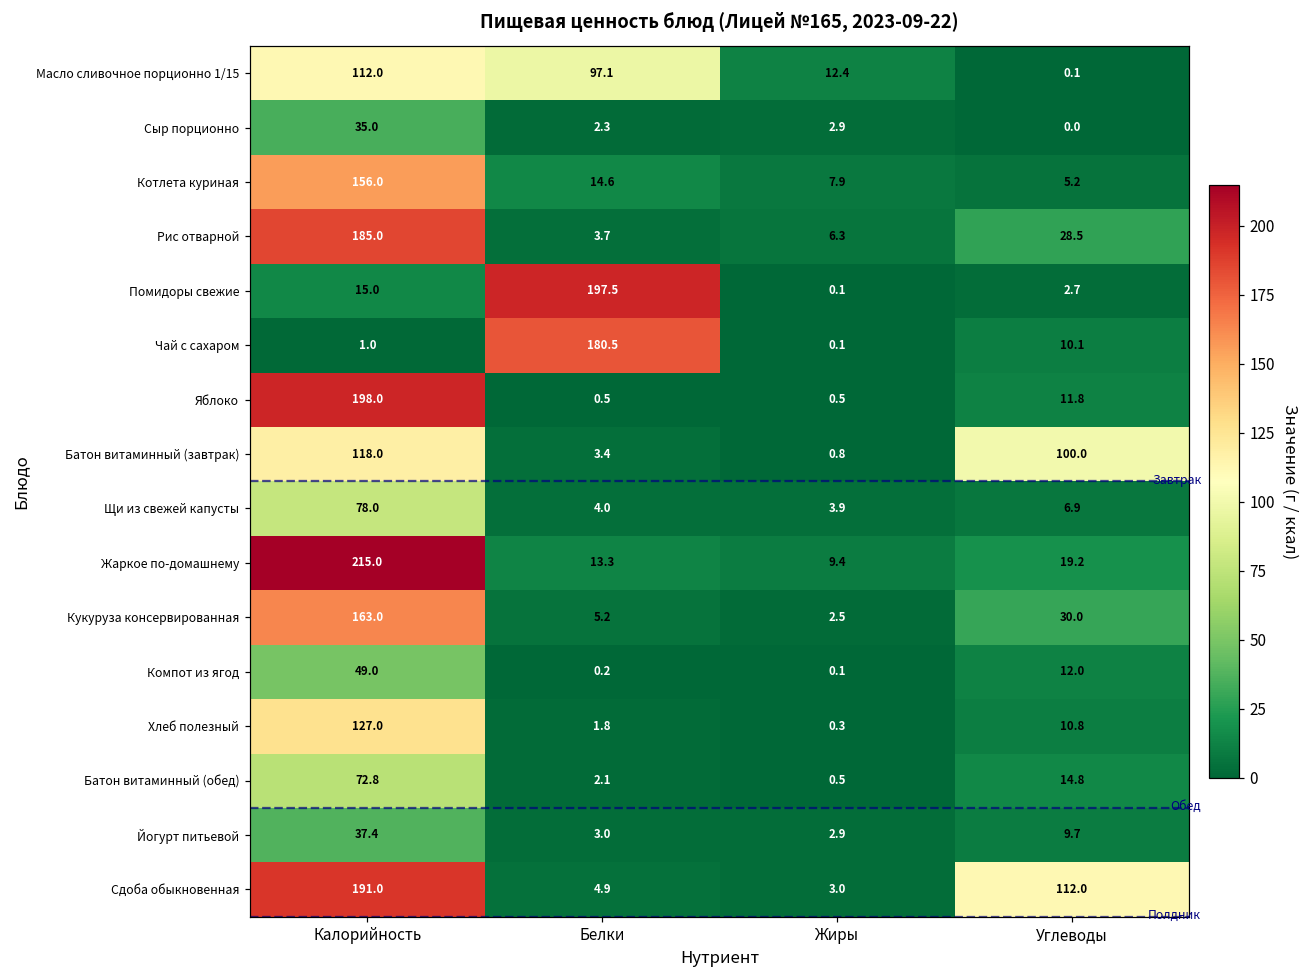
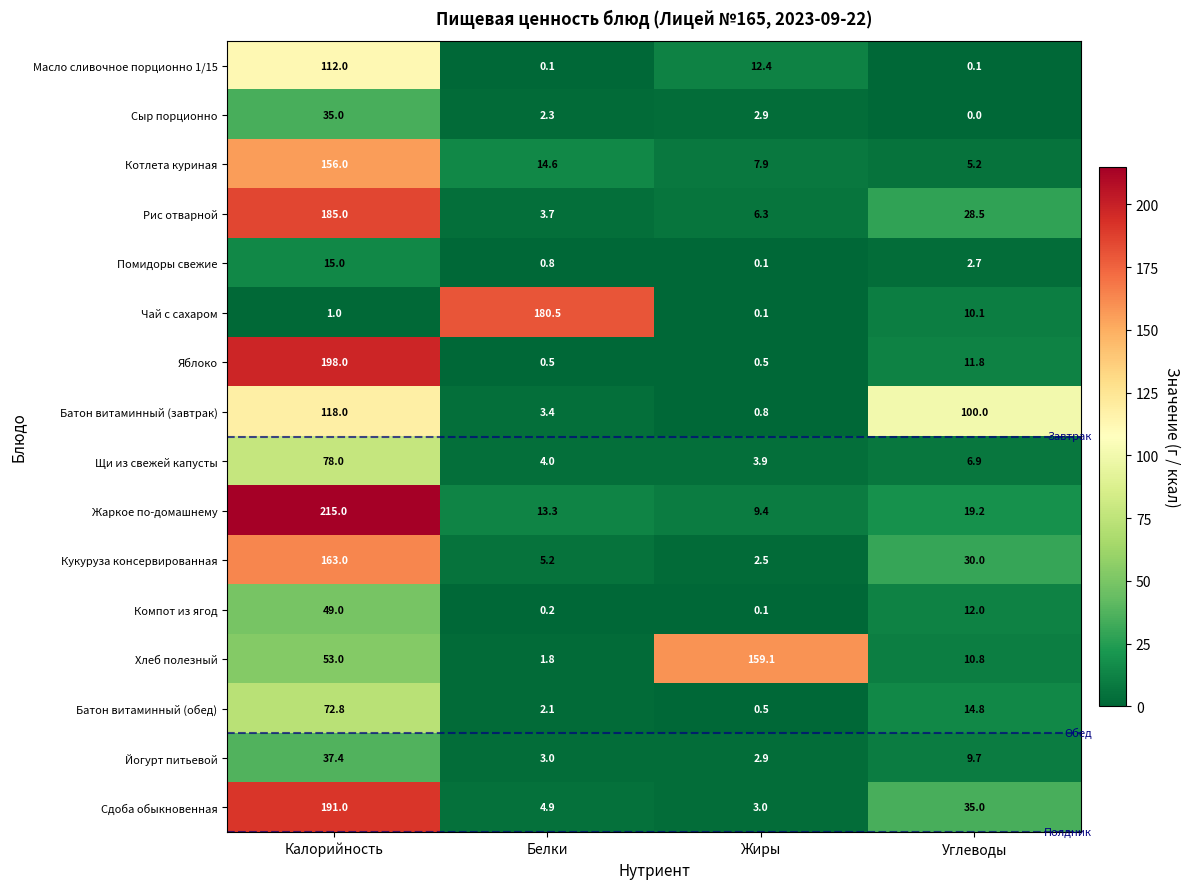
  {
    "Масло сливочное порционно 1/15": {
      "Калорийность": 112.0,
-     "Белки": 97.1,
+     "Белки": 0.1,
      "Жиры": 12.4,
      "Углеводы": 0.1
    },
    "Сыр порционно": {
      "Калорийность": 35.0,
      "Белки": 2.3,
      "Жиры": 2.9,
      "Углеводы": 0.0
    },
    "Котлета куриная": {
      "Калорийность": 156.0,
      "Белки": 14.6,
      "Жиры": 7.9,
      "Углеводы": 5.2
    },
    "Рис отварной": {
      "Калорийность": 185.0,
      "Белки": 3.7,
      "Жиры": 6.3,
      "Углеводы": 28.5
    },
    "Помидоры свежие": {
      "Калорийность": 15.0,
-     "Белки": 197.5,
+     "Белки": 0.8,
      "Жиры": 0.1,
      "Углеводы": 2.7
    },
    "Чай с сахаром": {
      "Калорийность": 1.0,
      "Белки": 180.5,
      "Жиры": 0.1,
      "Углеводы": 10.1
    },
    "Яблоко": {
      "Калорийность": 198.0,
      "Белки": 0.5,
      "Жиры": 0.5,
      "Углеводы": 11.8
    },
    "Батон витаминный (завтрак)": {
      "Калорийность": 118.0,
      "Белки": 3.4,
      "Жиры": 0.8
    },
    "Щи из свежей капусты": {
      "Калорийность": 78.0,
      "Белки": 4.0,
      "Жиры": 3.9
    },
    "Жаркое по-домашнему": {
      "Калорийность": 215.0,
      "Белки": 13.3,
      "Жиры": 9.4,
      "Углеводы": 19.2
    },
    "Кукуруза консервированная": {
      "Калорийность": 163.0,
      "Белки": 5.2,
      "Жиры": 2.5,
      "Углеводы": 30.0
    },
    "Компот из ягод": {
      "Калорийность": 49.0,
      "Белки": 0.2,
      "Жиры": 0.1,
      "Углеводы": 12.0
    },
    "Хлеб полезный": {
-     "Калорийность": 127.0,
+     "Калорийность": 53.0,
      "Белки": 1.8,
-     "Жиры": 0.3,
+     "Жиры": 159.1,
      "Углеводы": 10.8
    },
    "Батон витаминный (обед)": {
      "Калорийность": 72.8,
      "Белки": 2.1,
      "Жиры": 0.5
    },
    "Йогурт питьевой": {
      "Калорийность": 37.4,
      "Белки": 3.0,
      "Жиры": 2.9,
      "Углеводы": 9.7
    },
    "Сдоба обыкновенная": {
      "Калорийность": 191.0,
      "Белки": 4.9,
      "Жиры": 3.0,
-     "Углеводы": 112.0
+     "Углеводы": 35.0
    }
  }
